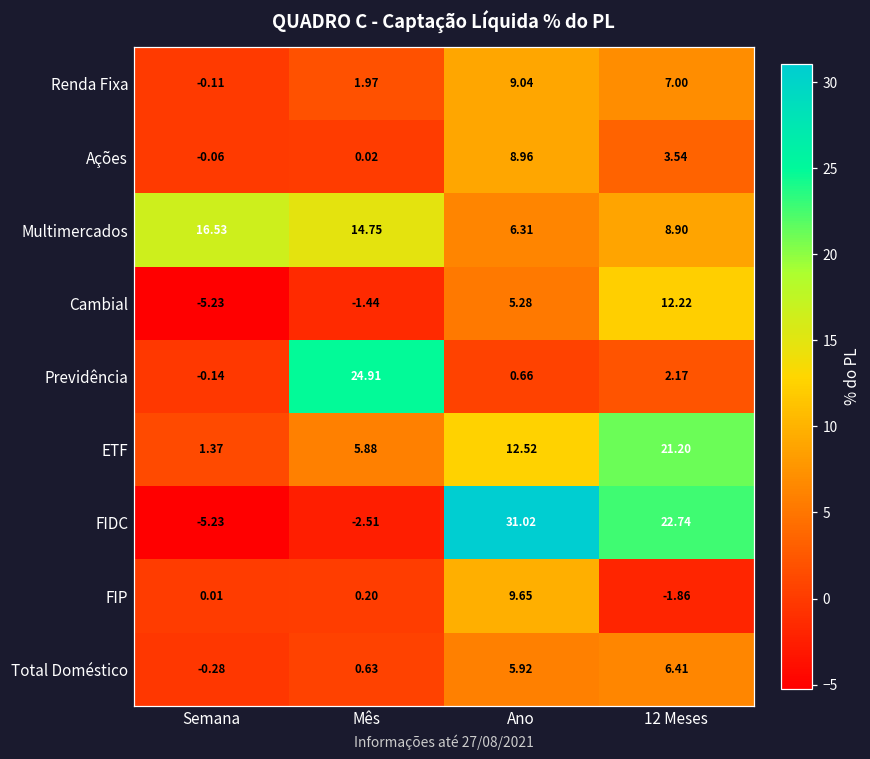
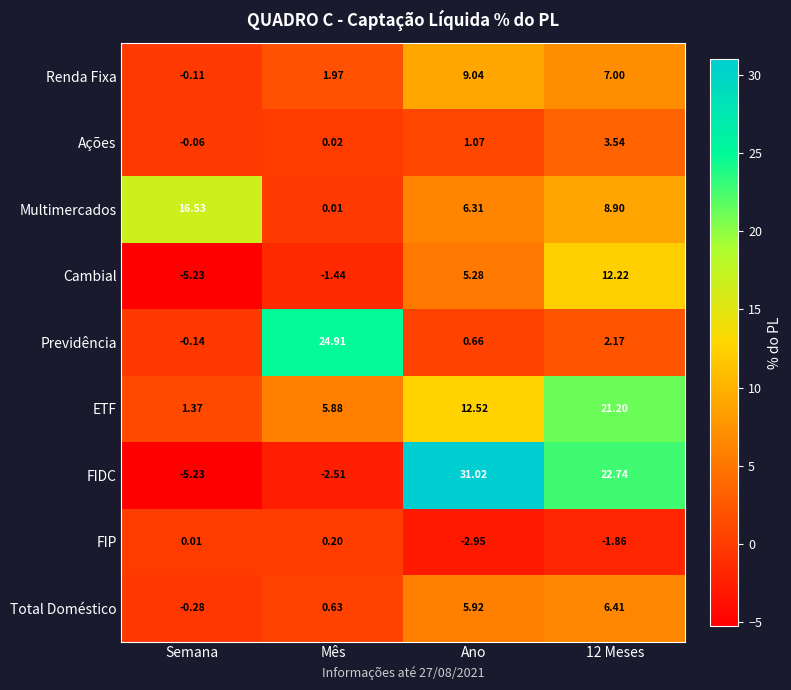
  {
    "Renda Fixa": {
      "Semana": -0.11,
      "Mês": 1.97,
      "Ano": 9.04,
      "12 Meses": 7.00
    },
    "Ações": {
      "Semana": -0.06,
      "Mês": 0.02,
-     "Ano": 8.96,
+     "Ano": 1.07,
      "12 Meses": 3.54
    },
    "Multimercados": {
      "Semana": 16.53,
-     "Mês": 14.75,
+     "Mês": 0.01,
      "Ano": 6.31,
      "12 Meses": 8.90
    },
    "Cambial": {
      "Semana": -5.23,
      "Mês": -1.44,
      "Ano": 5.28,
      "12 Meses": 12.22
    },
    "Previdência": {
      "Semana": -0.14,
      "Mês": 24.91,
      "Ano": 0.66,
      "12 Meses": 2.17
    },
    "ETF": {
      "Semana": 1.37,
      "Mês": 5.88,
      "Ano": 12.52,
      "12 Meses": 21.20
    },
    "FIDC": {
      "Semana": -5.23,
      "Mês": -2.51,
      "Ano": 31.02,
      "12 Meses": 22.74
    },
    "FIP": {
      "Semana": 0.01,
      "Mês": 0.20,
-     "Ano": 9.65,
+     "Ano": -2.95,
      "12 Meses": -1.86
    },
    "Total Doméstico": {
      "Semana": -0.28,
      "Mês": 0.63,
      "Ano": 5.92,
      "12 Meses": 6.41
    }
  }
